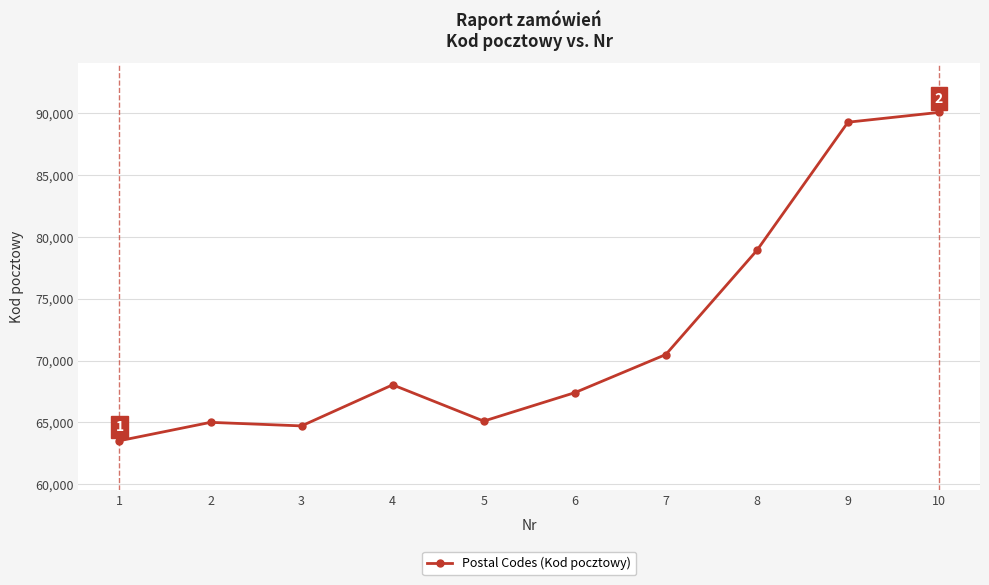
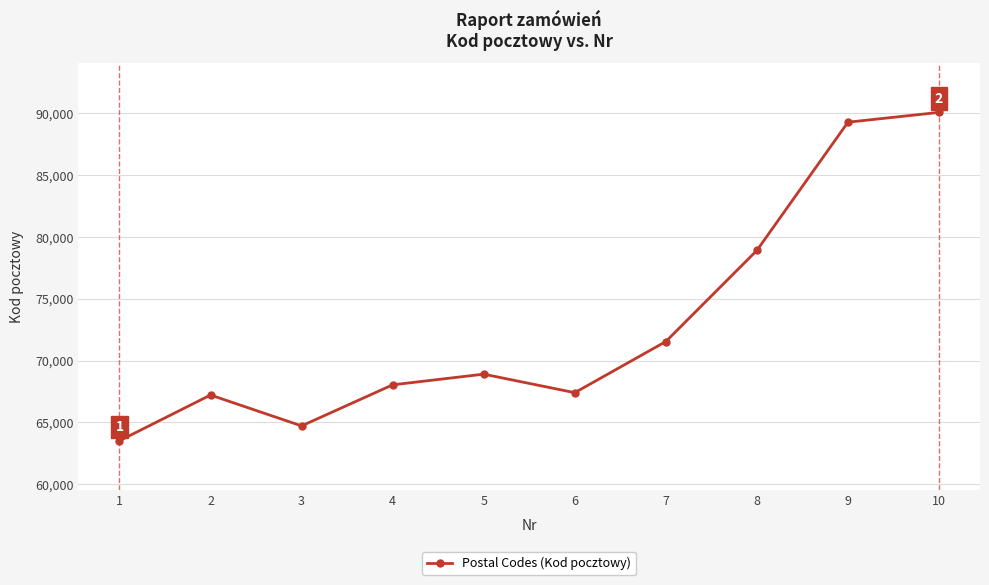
  {
-   "2": "65,000",
+   "2": "67,200",
    "3": "64,700",
    "4": "68,000",
-   "5": "65,100",
+   "5": "68,900",
    "6": "67,400",
-   "7": "70,500",
+   "7": "71,500",
    "8": "78,900",
    "9": "89,300"
  }
